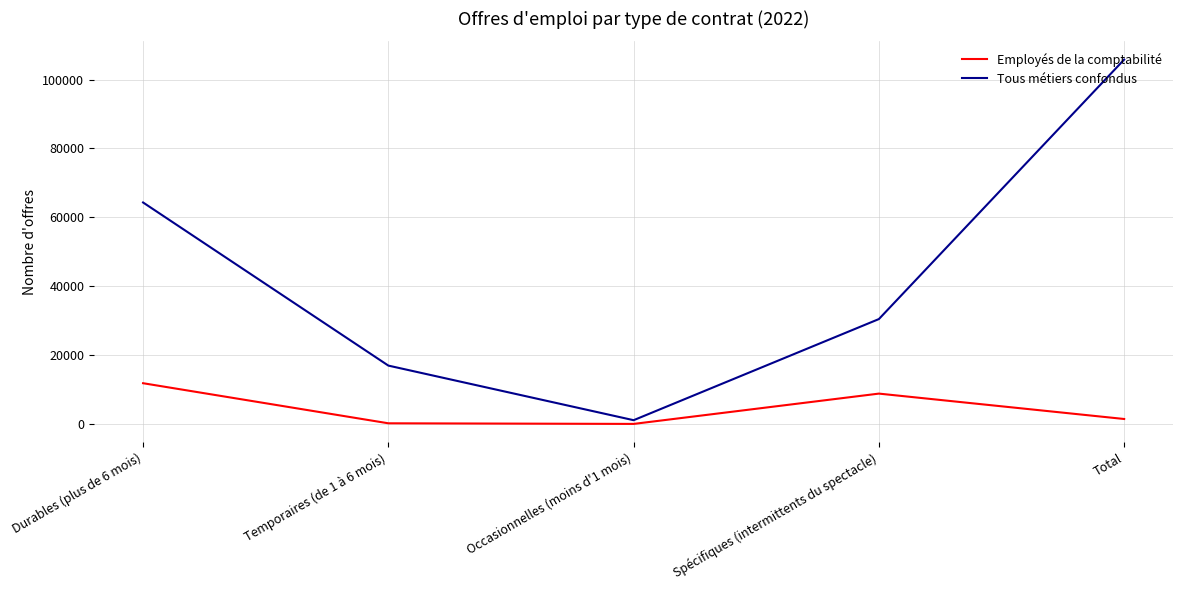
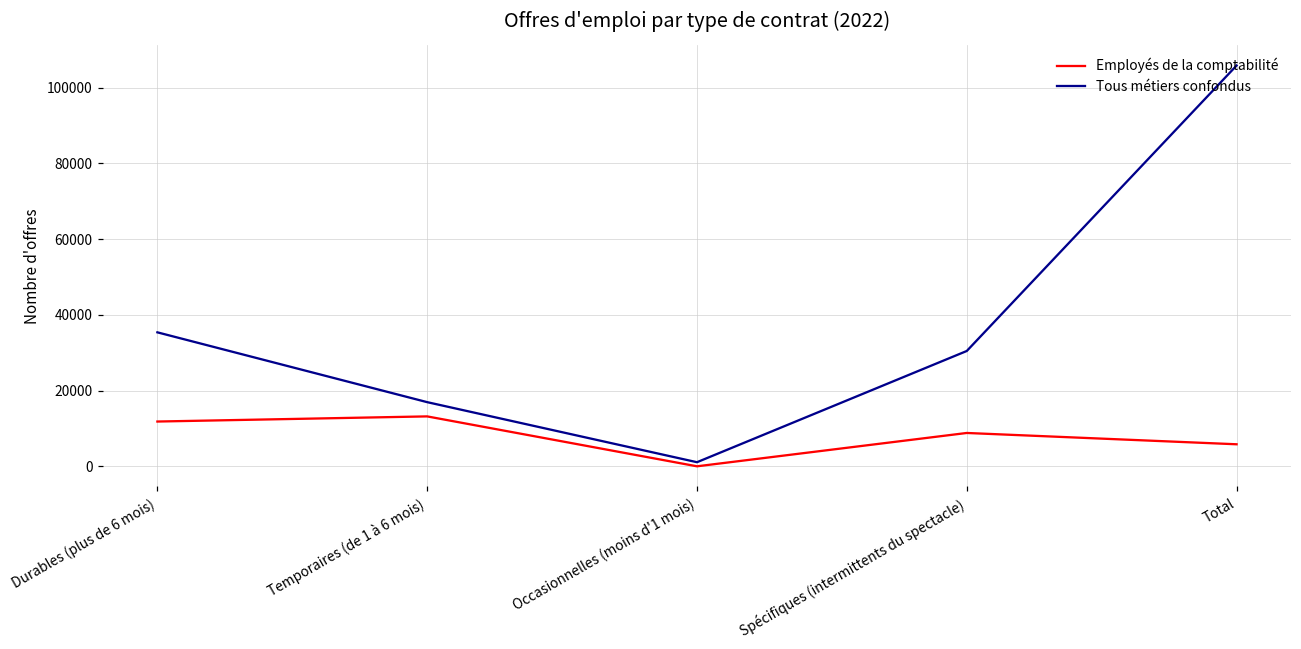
  {
    "Employés de la comptabilité": {
      "Durables (plus de 6 mois)": 12000,
-     "Temporaires (de 1 à 6 mois)": 0,
+     "Temporaires (de 1 à 6 mois)": 13000,
      "Occasionnelles (moins d'1 mois)": 0,
      "Spécifiques (intermittents du spectacle)": 9000,
-     "Total": 1000
+     "Total": 6000
    },
    "Tous métiers confondus": {
-     "Durables (plus de 6 mois)": 64000,
+     "Durables (plus de 6 mois)": 35000,
      "Temporaires (de 1 à 6 mois)": 17000,
      "Occasionnelles (moins d'1 mois)": 1000,
      "Spécifiques (intermittents du spectacle)": 30000,
      "Total": 106000
    }
  }
